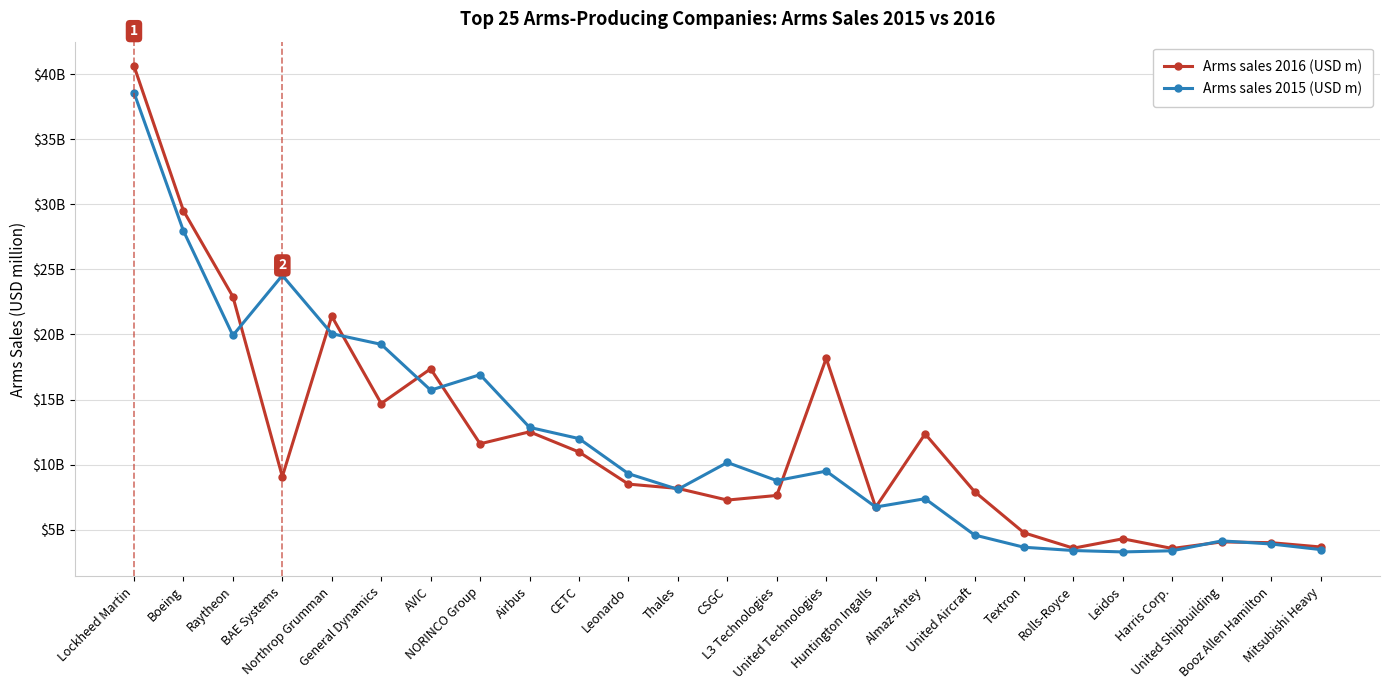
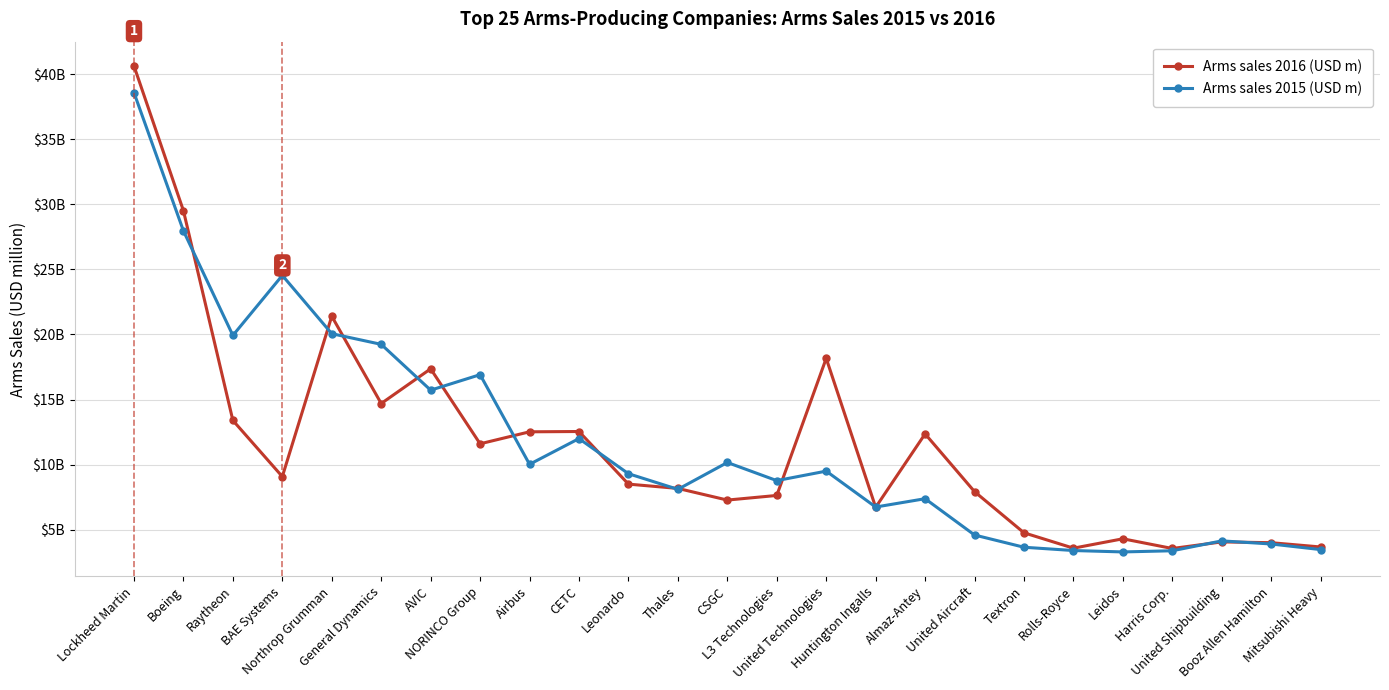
  {
    "Arms sales 2016 (USD m)": {
      "Lockheed Martin": "$40600000000",
      "Boeing": "$29500000000",
-     "Raytheon": "$22900000000",
+     "Raytheon": "$13400000000",
      "BAE Systems": "$9100000000",
      "Northrop Grumman": "$21400000000",
      "General Dynamics": "$14700000000",
      "AVIC": "$17400000000",
      "NORINCO Group": "$11600000000",
      "Airbus": "$12500000000",
-     "CETC": "$11000000000",
+     "CETC": "$12500000000",
      "Leonardo": "$8500000000",
      "CSGC": "$7300000000",
      "L3 Technologies": "$7600000000",
      "United Technologies": "$18200000000",
      "Almaz-Antey": "$12400000000",
      "United Aircraft": "$7900000000",
      "Textron": "$4800000000",
      "Leidos": "$4300000000",
      "Mitsubishi Heavy": "$3700000000"
    },
    "Arms sales 2015 (USD m)": {
      "Lockheed Martin": "$38600000000",
      "Boeing": "$28000000000",
      "Raytheon": "$19900000000",
      "Northrop Grumman": "$20100000000",
      "General Dynamics": "$19200000000",
      "AVIC": "$15700000000",
      "NORINCO Group": "$16900000000",
-     "Airbus": "$12900000000",
+     "Airbus": "$10000000000",
      "CETC": "$12000000000",
      "Leonardo": "$9300000000",
      "CSGC": "$10200000000",
      "L3 Technologies": "$8800000000",
      "United Technologies": "$9500000000",
      "Almaz-Antey": "$7400000000",
      "United Aircraft": "$4600000000",
      "Textron": "$3700000000",
      "Leidos": "$3300000000",
      "Mitsubishi Heavy": "$3500000000"
    }
  }
